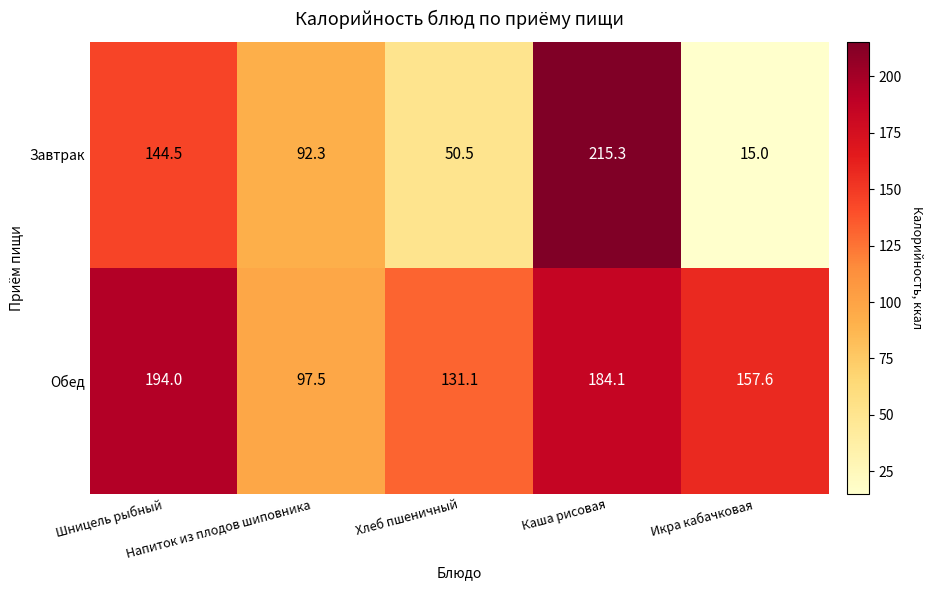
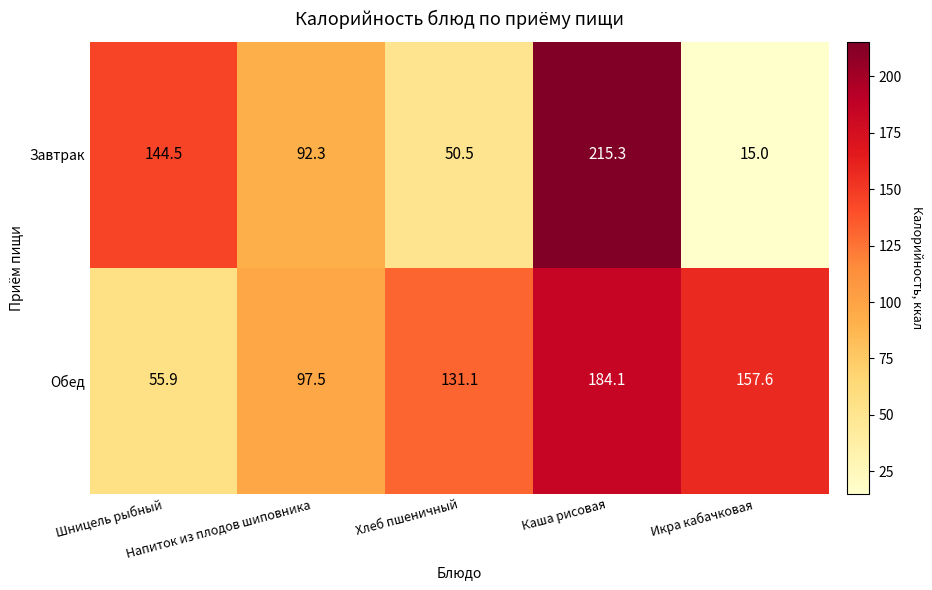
  {
    "Завтрак": {
      "Шницель рыбный": 144.5,
      "Напиток из плодов шиповника": 92.3,
      "Хлеб пшеничный": 50.5,
      "Каша рисовая": 215.3,
      "Икра кабачковая": 15.0
    },
    "Обед": {
-     "Шницель рыбный": 194.0,
+     "Шницель рыбный": 55.9,
      "Напиток из плодов шиповника": 97.5,
      "Хлеб пшеничный": 131.1,
      "Каша рисовая": 184.1,
      "Икра кабачковая": 157.6
    }
  }
